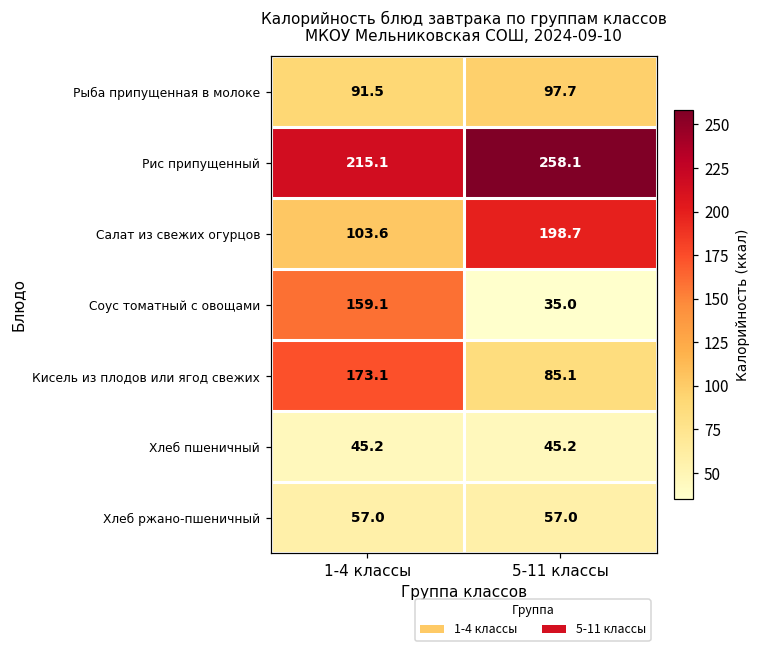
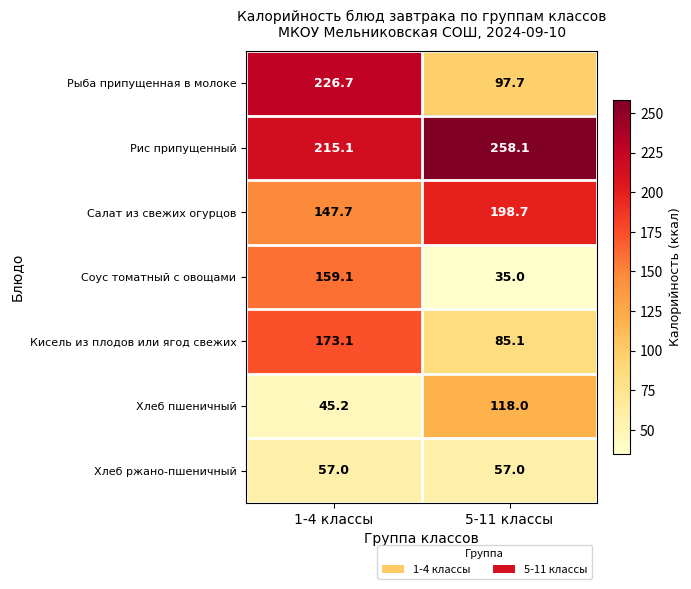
  {
    "Рыба припущенная в молоке": {
-     "1-4 классы": 91.5,
+     "1-4 классы": 226.7,
      "5-11 классы": 97.7
    },
    "Рис припущенный": {
      "1-4 классы": 215.1,
      "5-11 классы": 258.1
    },
    "Салат из свежих огурцов": {
-     "1-4 классы": 103.6,
+     "1-4 классы": 147.7,
      "5-11 классы": 198.7
    },
    "Соус томатный с овощами": {
      "1-4 классы": 159.1,
      "5-11 классы": 35.0
    },
    "Кисель из плодов или ягод свежих": {
      "1-4 классы": 173.1,
      "5-11 классы": 85.1
    },
    "Хлеб пшеничный": {
      "1-4 классы": 45.2,
-     "5-11 классы": 45.2
+     "5-11 классы": 118.0
    },
    "Хлеб ржано-пшеничный": {
      "1-4 классы": 57.0,
      "5-11 классы": 57.0
    }
  }
